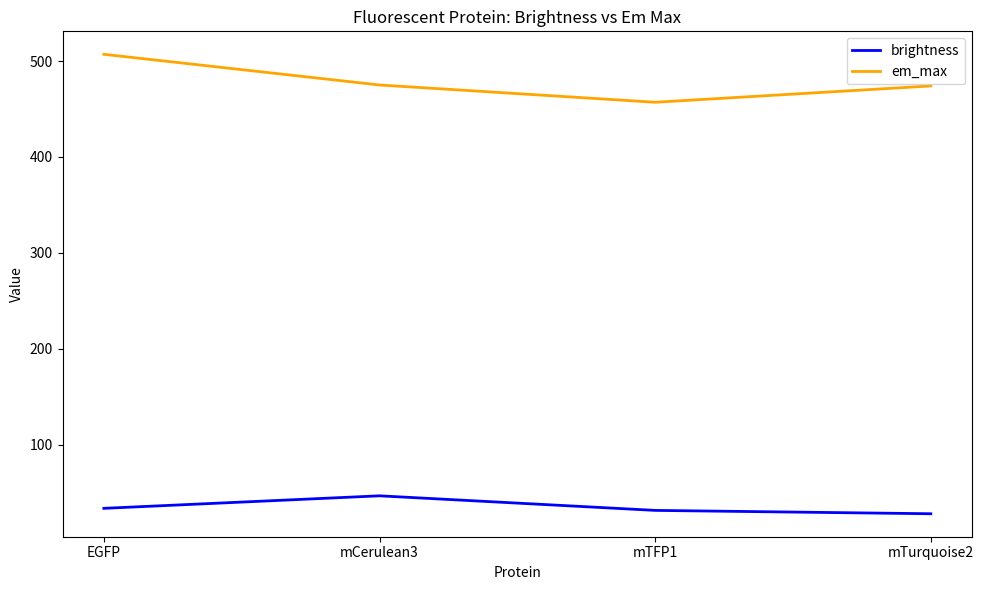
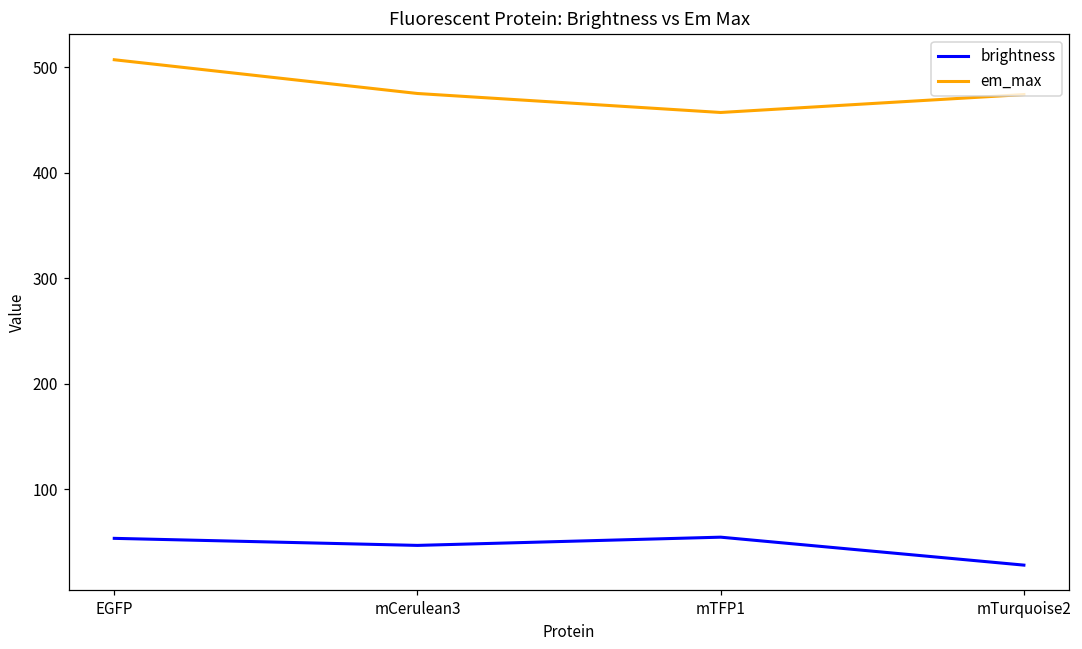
  {
    "brightness": {
-     "EGFP": 30,
+     "EGFP": 50,
      "mCerulean3": 50,
-     "mTFP1": 30,
+     "mTFP1": 50,
      "mTurquoise2": 30
    },
    "em_max": {
      "EGFP": 510,
      "mCerulean3": 480,
      "mTFP1": 460,
      "mTurquoise2": 470
    }
  }
